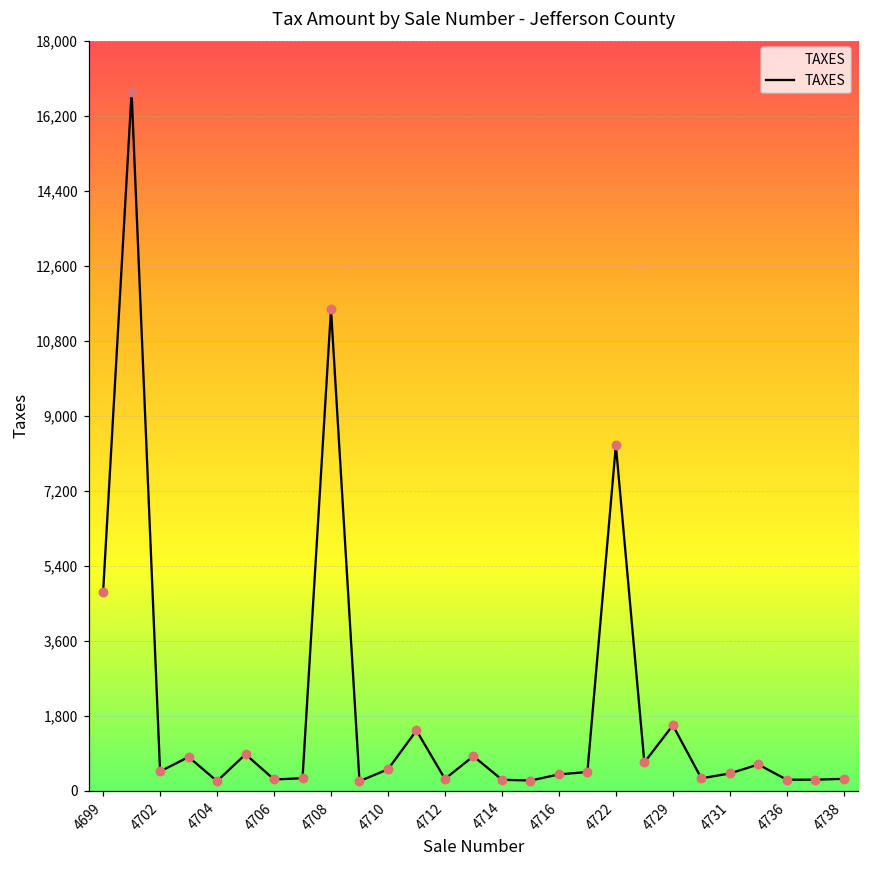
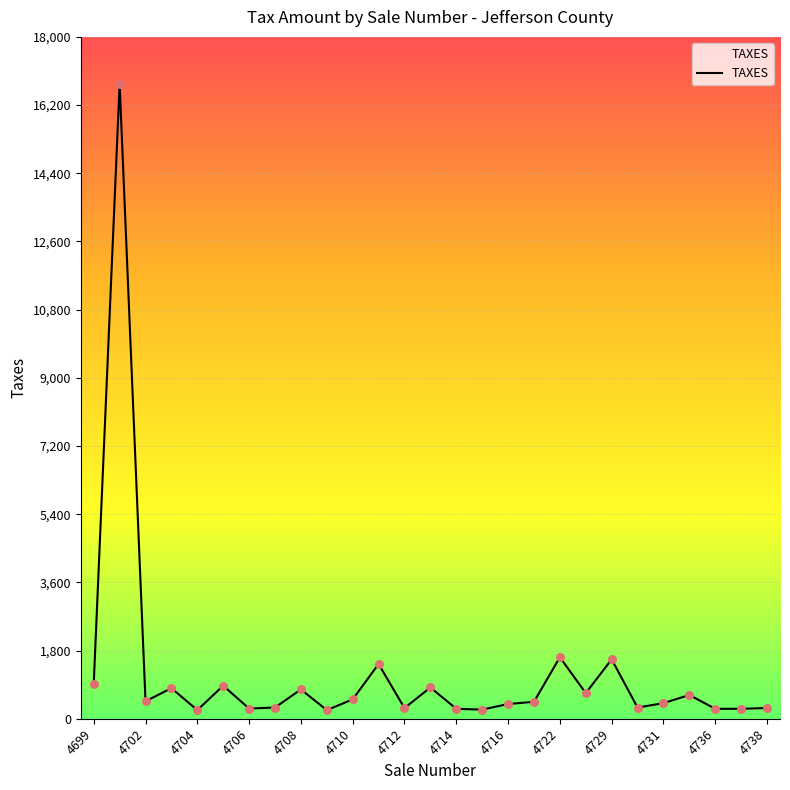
  {
-   "4699": "4,800",
+   "4699": "900",
    "4702": "500",
    "4704": "200",
    "4706": "300",
-   "4708": "11,600",
+   "4708": "800",
    "4710": "500",
    "4712": "300",
    "4714": "300",
    "4716": "400",
-   "4722": "8,300",
+   "4722": "1,600",
    "4729": "1,600",
    "4731": "400",
    "4736": "300",
    "4738": "300"
  }
